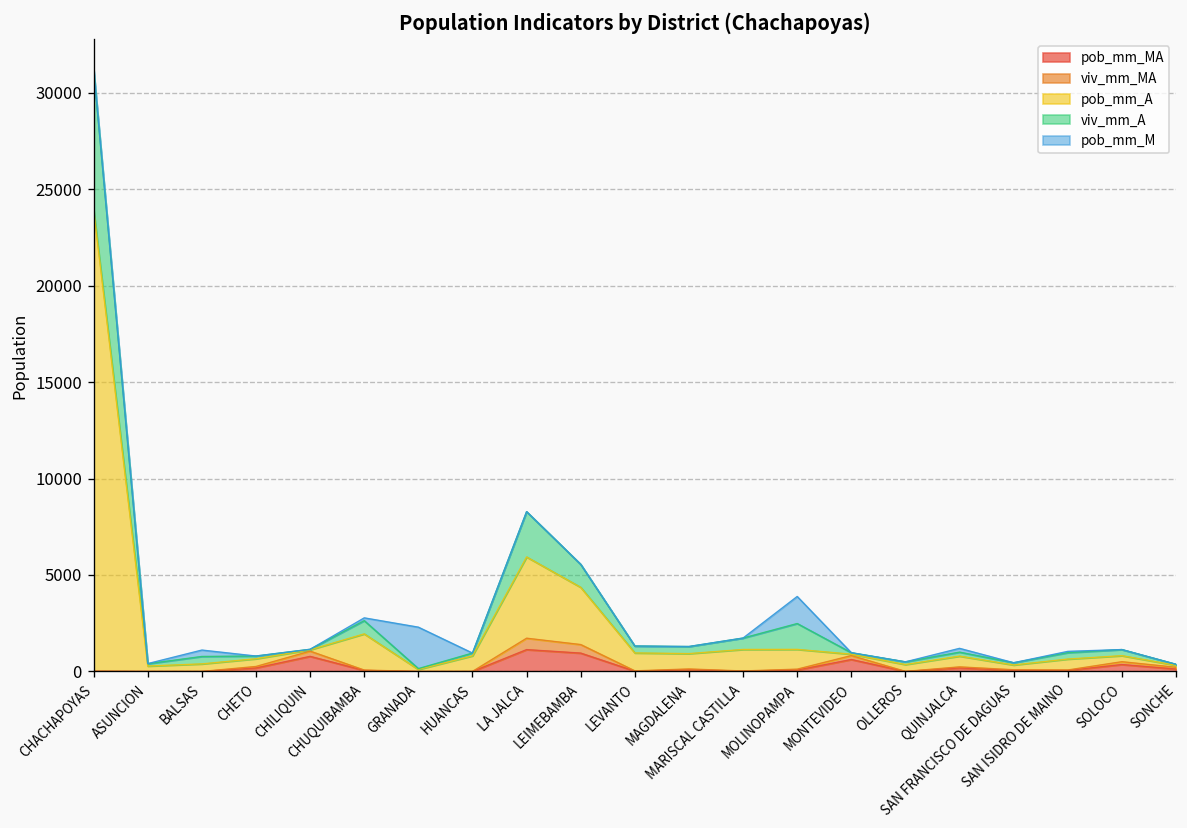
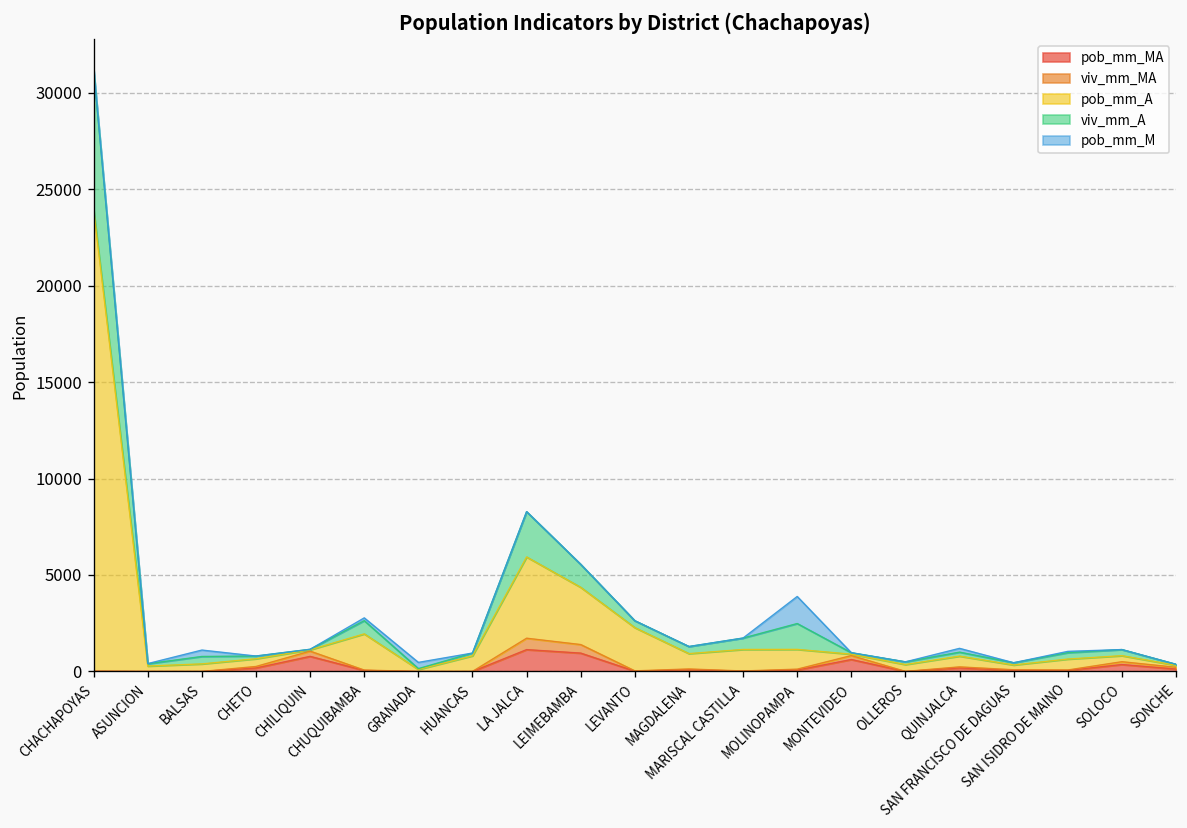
  {
    "pob_mm_A": {
      "CHACHAPOYAS": 23900,
      "BALSAS": 400,
      "CHUQUIBAMBA": 1900,
      "LA JALCA": 4200,
      "LEIMEBAMBA": 3000,
-     "LEVANTO": 900,
+     "LEVANTO": 2200,
      "MAGDALENA": 800,
      "MARISCAL CASTILLA": 1100,
      "MOLINOPAMPA": 1000,
      "QUINJALCA": 600,
      "SAN ISIDRO DE MAINO": 600,
      "SOLOCO": 300
    },
    "viv_mm_A": {
      "BALSAS": 400,
      "MOLINOPAMPA": 1300,
      "QUINJALCA": 200
    },
    "pob_mm_M": {
      "BALSAS": 300,
-     "GRANADA": 2100,
+     "GRANADA": 300,
      "MOLINOPAMPA": 1400,
      "QUINJALCA": 200
    }
  }
